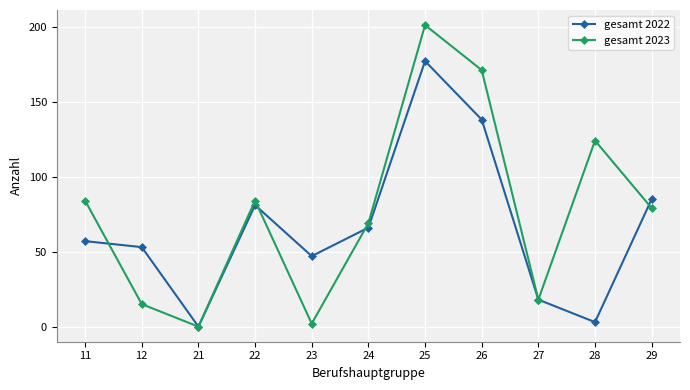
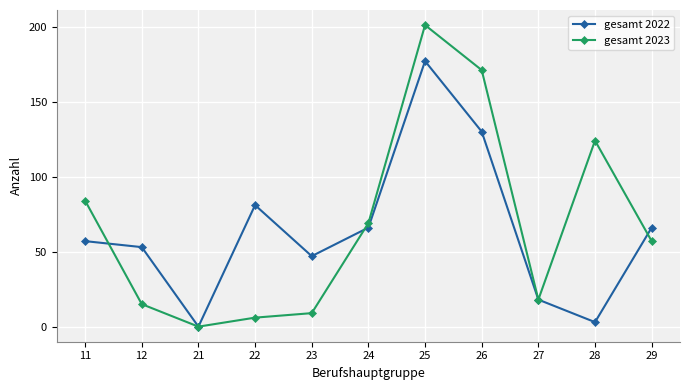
  {
    "gesamt 2022": {
      "11": 57,
      "12": 53,
      "22": 81,
      "23": 47,
      "24": 66,
      "25": 177,
-     "26": 138,
+     "26": 130,
      "28": 3,
-     "29": 85
+     "29": 66
    },
    "gesamt 2023": {
      "11": 84,
      "12": 15,
-     "22": 84,
-     "23": 2,
+     "22": 6,
+     "23": 9,
      "24": 69,
      "25": 201,
      "26": 171,
      "28": 124,
-     "29": 79
+     "29": 57
    }
  }
